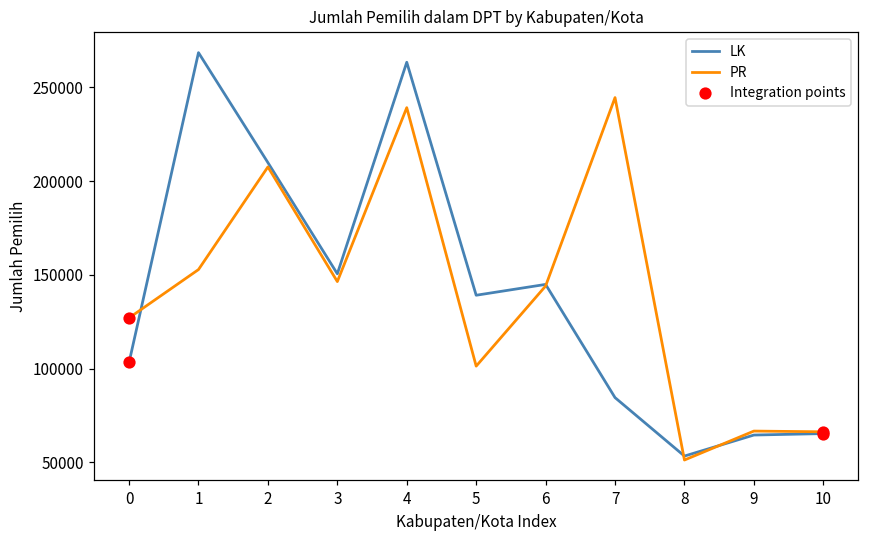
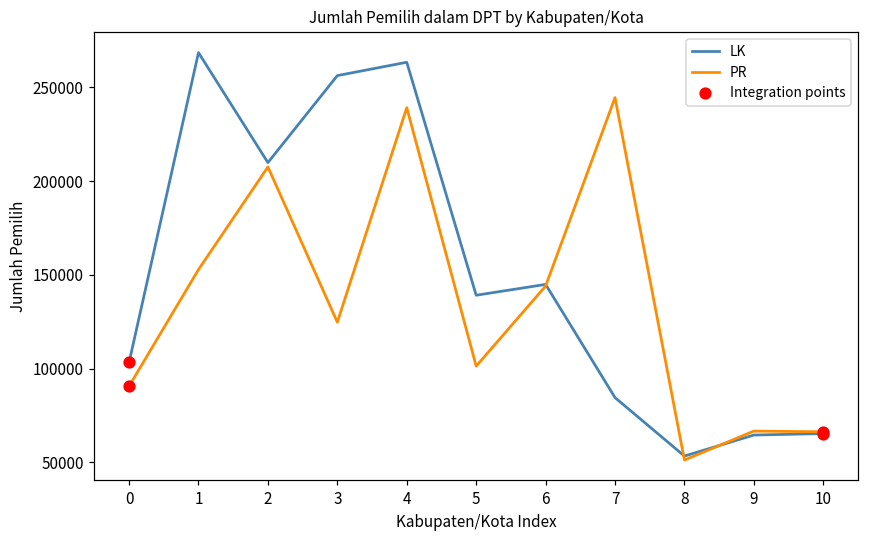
  {
    "LK": {
      "1": 269000,
      "2": 210000,
-     "3": 151000,
+     "3": 256000,
      "4": 263000,
      "5": 139000,
      "7": 85000,
      "8": 53000,
      "9": 65000
    },
    "PR": {
-     "0": 127000,
+     "0": 91000,
      "1": 153000,
      "2": 208000,
-     "3": 146000,
+     "3": 125000,
      "4": 239000,
      "5": 101000,
      "7": 245000,
      "8": 51000,
      "9": 67000
    }
  }
